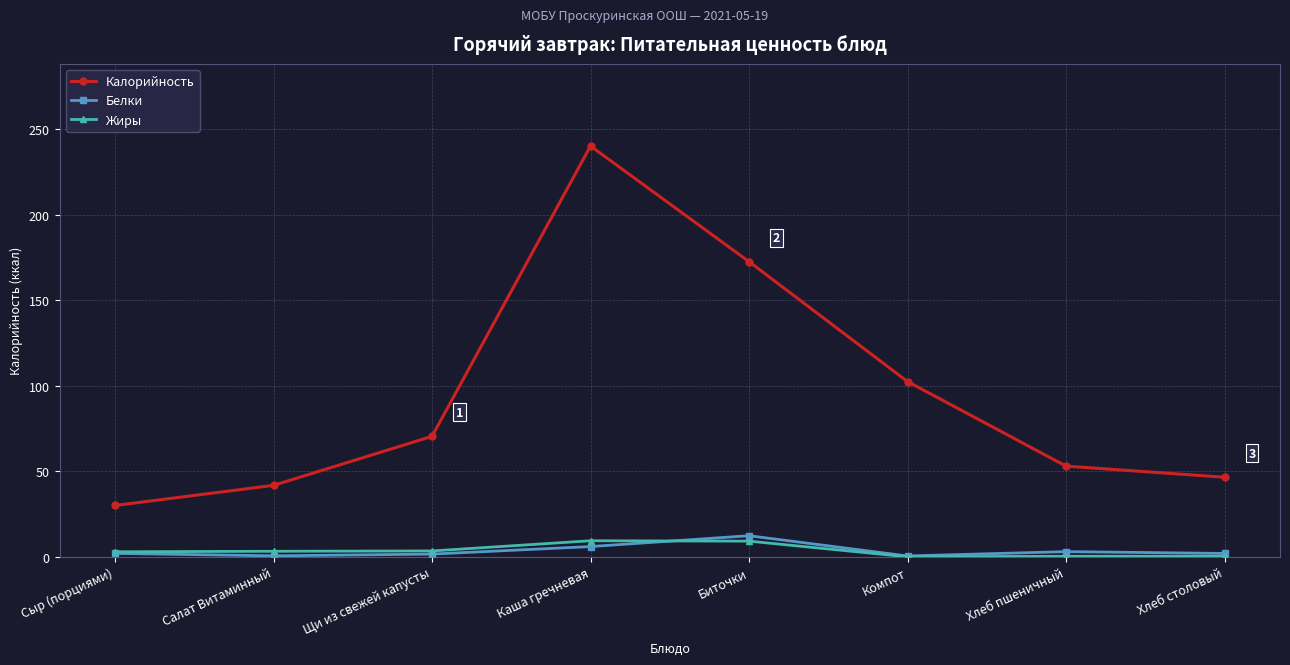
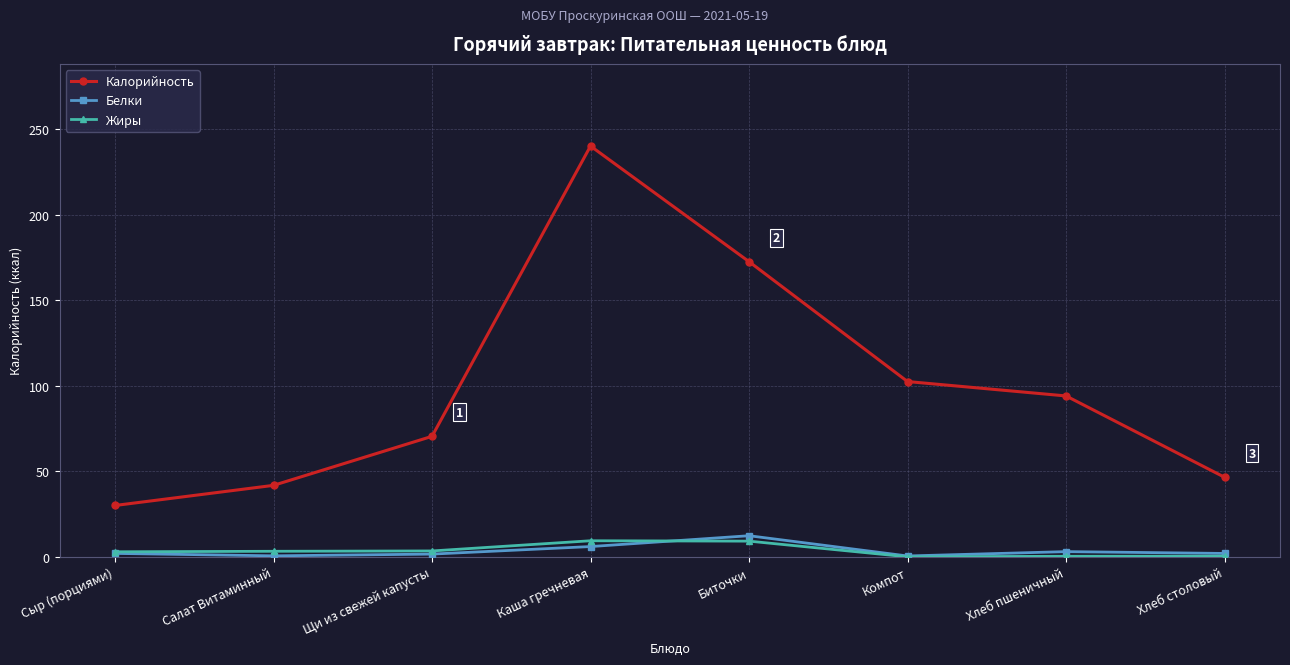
  {
    "Калорийность": {
      "Сыр (порциями)": 30,
      "Салат Витаминный": 42,
      "Щи из свежей капусты": 70,
      "Каша гречневая": 240,
      "Биточки": 172,
      "Компот": 102,
-     "Хлеб пшеничный": 53,
+     "Хлеб пшеничный": 94,
      "Хлеб столовый": 47
    }
  }
